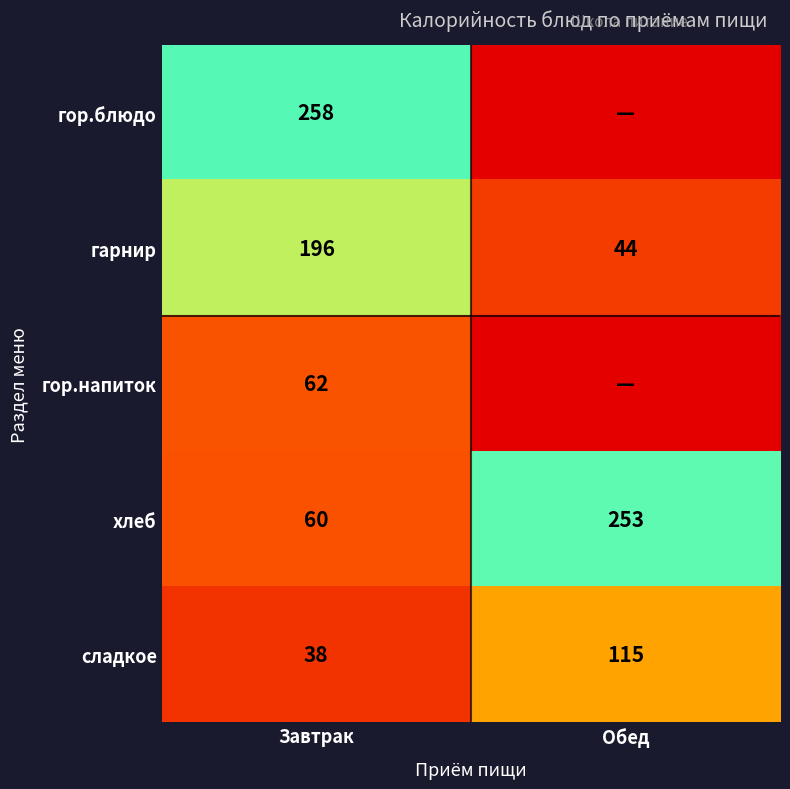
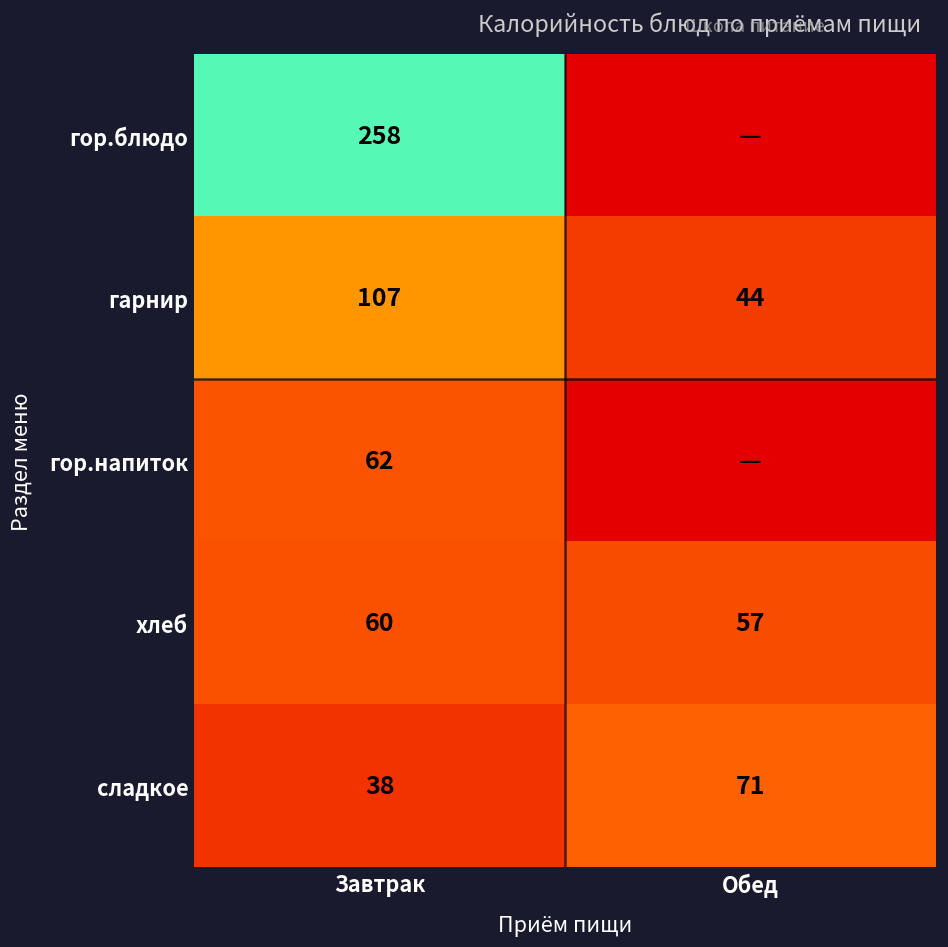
  {
    "гор.блюдо": {
      "Завтрак": 258
    },
    "гарнир": {
-     "Завтрак": 196,
+     "Завтрак": 107,
      "Обед": 44
    },
    "гор.напиток": {
      "Завтрак": 62
    },
    "хлеб": {
      "Завтрак": 60,
-     "Обед": 253
+     "Обед": 57
    },
    "сладкое": {
      "Завтрак": 38,
-     "Обед": 115
+     "Обед": 71
    }
  }
